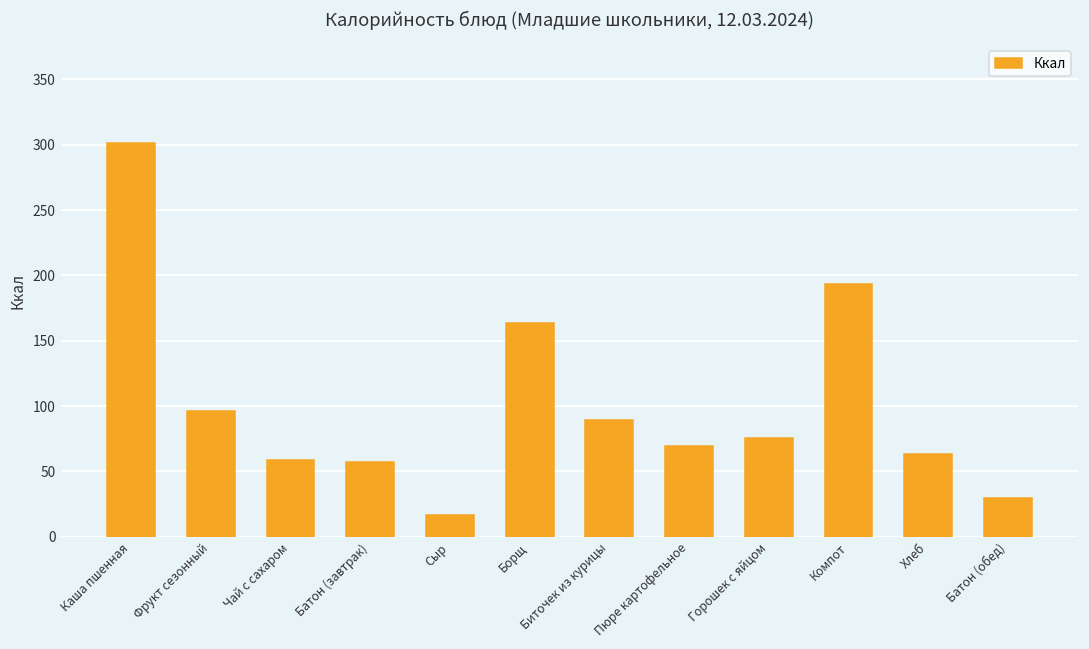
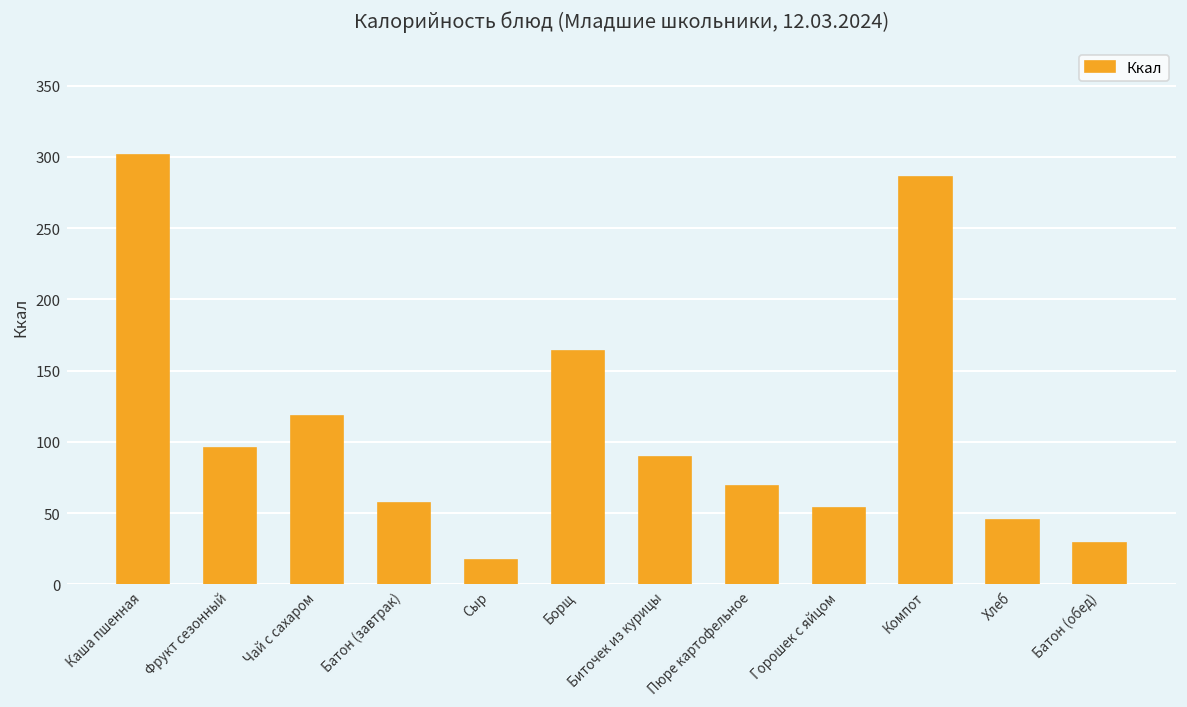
  {
    "Каша пшенная": 301,
    "Фрукт сезонный": 96,
-   "Чай с сахаром": 58,
+   "Чай с сахаром": 118,
    "Батон (завтрак)": 57,
    "Сыр": 17,
    "Борщ": 163,
    "Биточек из курицы": 89,
    "Пюре картофельное": 69,
-   "Горошек с яйцом": 75,
-   "Компот": 193,
-   "Хлеб": 64,
+   "Горошек с яйцом": 54,
+   "Компот": 286,
+   "Хлеб": 45,
    "Батон (обед)": 29
  }
